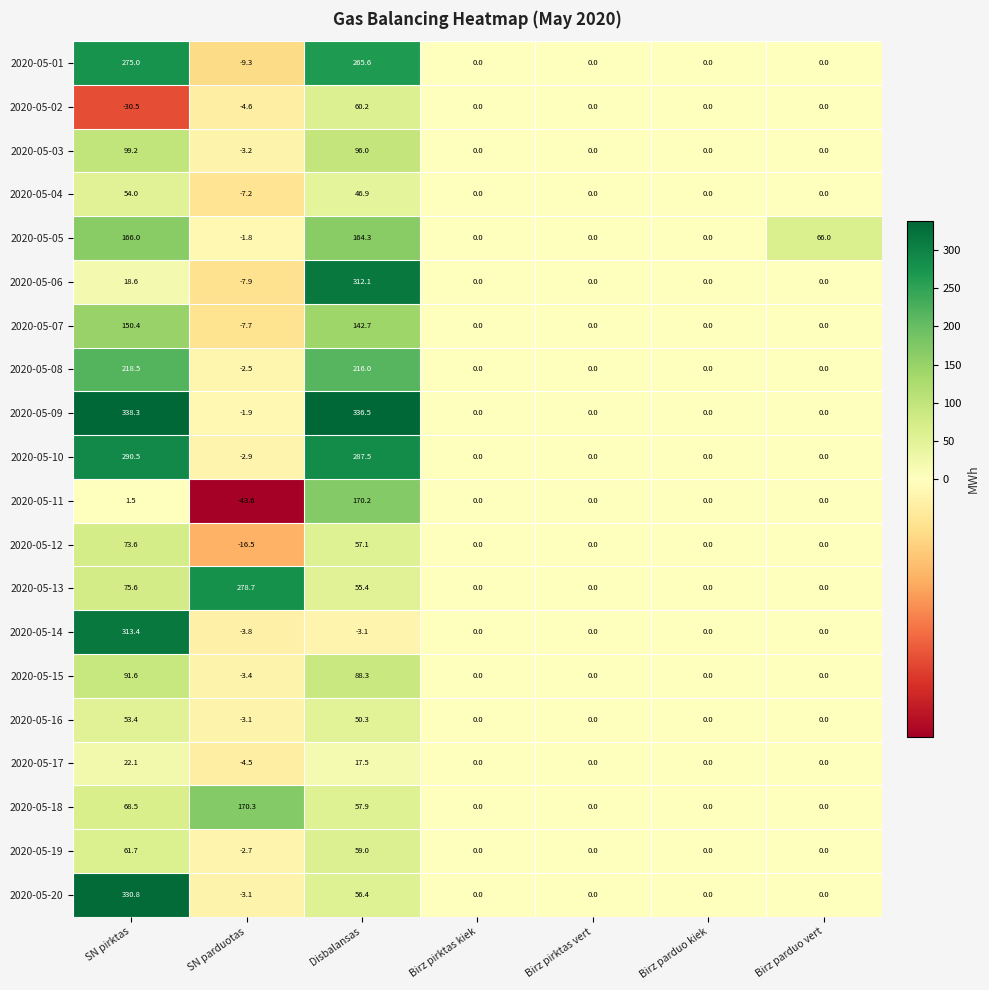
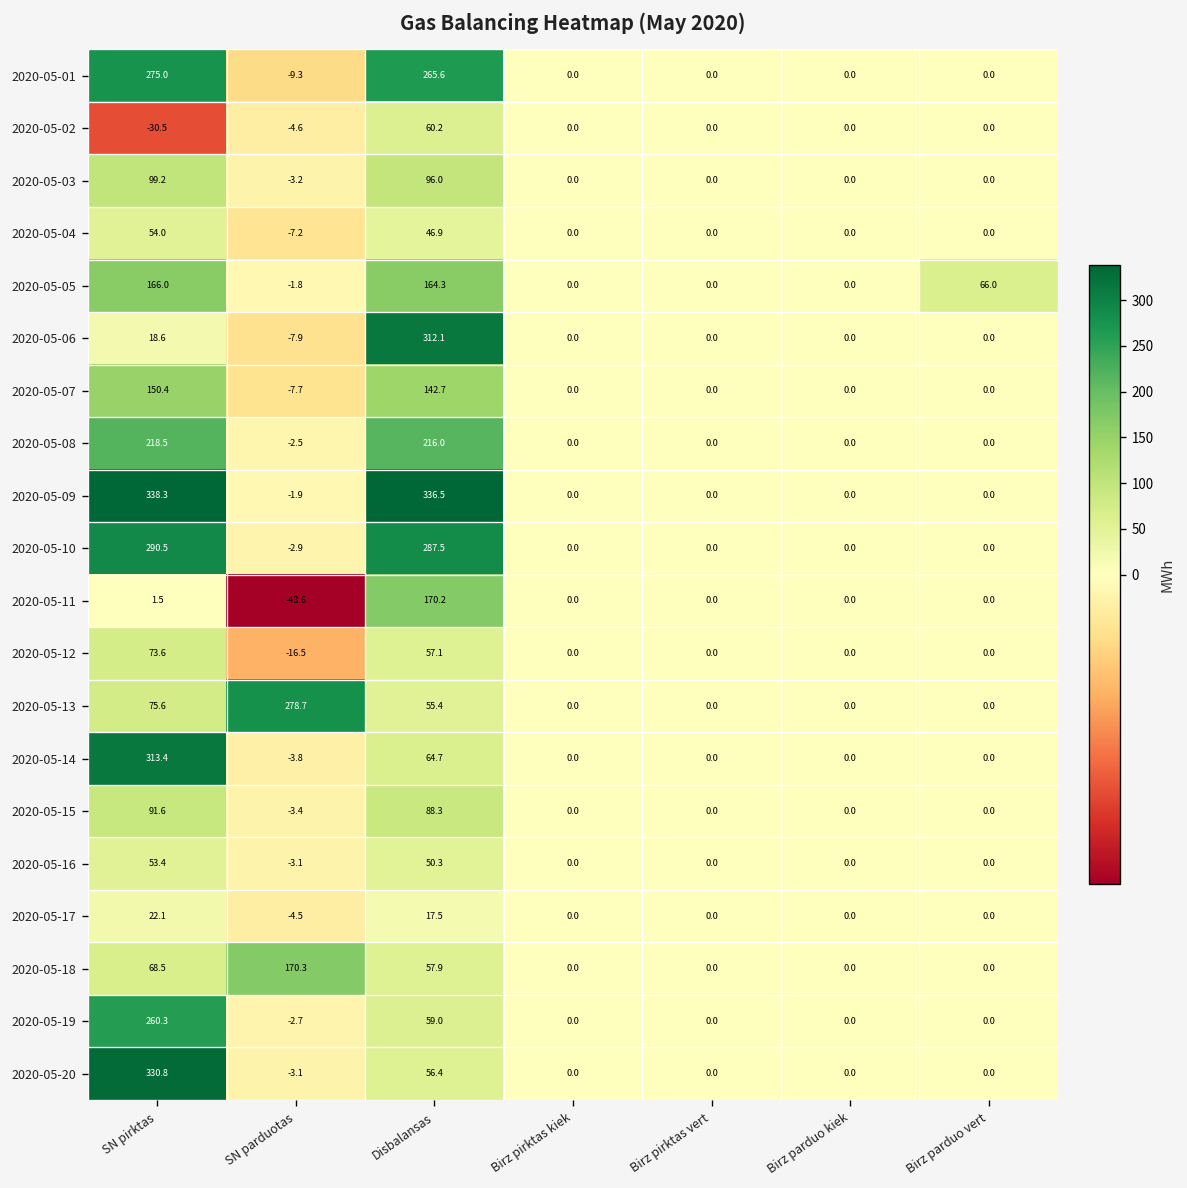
  {
    "2020-05-01": {
      "SN pirktas": 275.0,
      "SN parduotas": -9.3,
      "Disbalansas": 265.6,
      "Birz pirktas kiek": 0.0,
      "Birz pirktas vert": 0.0,
      "Birz parduo kiek": 0.0,
      "Birz parduo vert": 0.0
    },
    "2020-05-02": {
      "SN pirktas": -30.5,
      "SN parduotas": -4.6,
      "Disbalansas": 60.2,
      "Birz pirktas kiek": 0.0,
      "Birz pirktas vert": 0.0,
      "Birz parduo kiek": 0.0,
      "Birz parduo vert": 0.0
    },
    "2020-05-03": {
      "SN pirktas": 99.2,
      "SN parduotas": -3.2,
      "Disbalansas": 96.0,
      "Birz pirktas kiek": 0.0,
      "Birz pirktas vert": 0.0,
      "Birz parduo kiek": 0.0,
      "Birz parduo vert": 0.0
    },
    "2020-05-04": {
      "SN pirktas": 54.0,
      "SN parduotas": -7.2,
      "Disbalansas": 46.9,
      "Birz pirktas kiek": 0.0,
      "Birz pirktas vert": 0.0,
      "Birz parduo kiek": 0.0,
      "Birz parduo vert": 0.0
    },
    "2020-05-05": {
      "SN pirktas": 166.0,
      "SN parduotas": -1.8,
      "Disbalansas": 164.3,
      "Birz pirktas kiek": 0.0,
      "Birz pirktas vert": 0.0,
      "Birz parduo kiek": 0.0,
      "Birz parduo vert": 66.0
    },
    "2020-05-06": {
      "SN pirktas": 18.6,
      "SN parduotas": -7.9,
      "Disbalansas": 312.1,
      "Birz pirktas kiek": 0.0,
      "Birz pirktas vert": 0.0,
      "Birz parduo kiek": 0.0,
      "Birz parduo vert": 0.0
    },
    "2020-05-07": {
      "SN pirktas": 150.4,
      "SN parduotas": -7.7,
      "Disbalansas": 142.7,
      "Birz pirktas kiek": 0.0,
      "Birz pirktas vert": 0.0,
      "Birz parduo kiek": 0.0,
      "Birz parduo vert": 0.0
    },
    "2020-05-08": {
      "SN pirktas": 218.5,
      "SN parduotas": -2.5,
      "Disbalansas": 216.0,
      "Birz pirktas kiek": 0.0,
      "Birz pirktas vert": 0.0,
      "Birz parduo kiek": 0.0,
      "Birz parduo vert": 0.0
    },
    "2020-05-09": {
      "SN pirktas": 338.3,
      "SN parduotas": -1.9,
      "Disbalansas": 336.5,
      "Birz pirktas kiek": 0.0,
      "Birz pirktas vert": 0.0,
      "Birz parduo kiek": 0.0,
      "Birz parduo vert": 0.0
    },
    "2020-05-10": {
      "SN pirktas": 290.5,
      "SN parduotas": -2.9,
      "Disbalansas": 287.5,
      "Birz pirktas kiek": 0.0,
      "Birz pirktas vert": 0.0,
      "Birz parduo kiek": 0.0,
      "Birz parduo vert": 0.0
    },
    "2020-05-11": {
      "SN pirktas": 1.5,
      "SN parduotas": -43.6,
      "Disbalansas": 170.2,
      "Birz pirktas kiek": 0.0,
      "Birz pirktas vert": 0.0,
      "Birz parduo kiek": 0.0,
      "Birz parduo vert": 0.0
    },
    "2020-05-12": {
      "SN pirktas": 73.6,
      "SN parduotas": -16.5,
      "Disbalansas": 57.1,
      "Birz pirktas kiek": 0.0,
      "Birz pirktas vert": 0.0,
      "Birz parduo kiek": 0.0,
      "Birz parduo vert": 0.0
    },
    "2020-05-13": {
      "SN pirktas": 75.6,
      "SN parduotas": 278.7,
      "Disbalansas": 55.4,
      "Birz pirktas kiek": 0.0,
      "Birz pirktas vert": 0.0,
      "Birz parduo kiek": 0.0,
      "Birz parduo vert": 0.0
    },
    "2020-05-14": {
      "SN pirktas": 313.4,
      "SN parduotas": -3.8,
-     "Disbalansas": -3.1,
+     "Disbalansas": 64.7,
      "Birz pirktas kiek": 0.0,
      "Birz pirktas vert": 0.0,
      "Birz parduo kiek": 0.0,
      "Birz parduo vert": 0.0
    },
    "2020-05-15": {
      "SN pirktas": 91.6,
      "SN parduotas": -3.4,
      "Disbalansas": 88.3,
      "Birz pirktas kiek": 0.0,
      "Birz pirktas vert": 0.0,
      "Birz parduo kiek": 0.0,
      "Birz parduo vert": 0.0
    },
    "2020-05-16": {
      "SN pirktas": 53.4,
      "SN parduotas": -3.1,
      "Disbalansas": 50.3,
      "Birz pirktas kiek": 0.0,
      "Birz pirktas vert": 0.0,
      "Birz parduo kiek": 0.0,
      "Birz parduo vert": 0.0
    },
    "2020-05-17": {
      "SN pirktas": 22.1,
      "SN parduotas": -4.5,
      "Disbalansas": 17.5,
      "Birz pirktas kiek": 0.0,
      "Birz pirktas vert": 0.0,
      "Birz parduo kiek": 0.0,
      "Birz parduo vert": 0.0
    },
    "2020-05-18": {
      "SN pirktas": 68.5,
      "SN parduotas": 170.3,
      "Disbalansas": 57.9,
      "Birz pirktas kiek": 0.0,
      "Birz pirktas vert": 0.0,
      "Birz parduo kiek": 0.0,
      "Birz parduo vert": 0.0
    },
    "2020-05-19": {
-     "SN pirktas": 61.7,
+     "SN pirktas": 260.3,
      "SN parduotas": -2.7,
      "Disbalansas": 59.0,
      "Birz pirktas kiek": 0.0,
      "Birz pirktas vert": 0.0,
      "Birz parduo kiek": 0.0,
      "Birz parduo vert": 0.0
    },
    "2020-05-20": {
      "SN pirktas": 330.8,
      "SN parduotas": -3.1,
      "Disbalansas": 56.4,
      "Birz pirktas kiek": 0.0,
      "Birz pirktas vert": 0.0,
      "Birz parduo kiek": 0.0,
      "Birz parduo vert": 0.0
    }
  }
